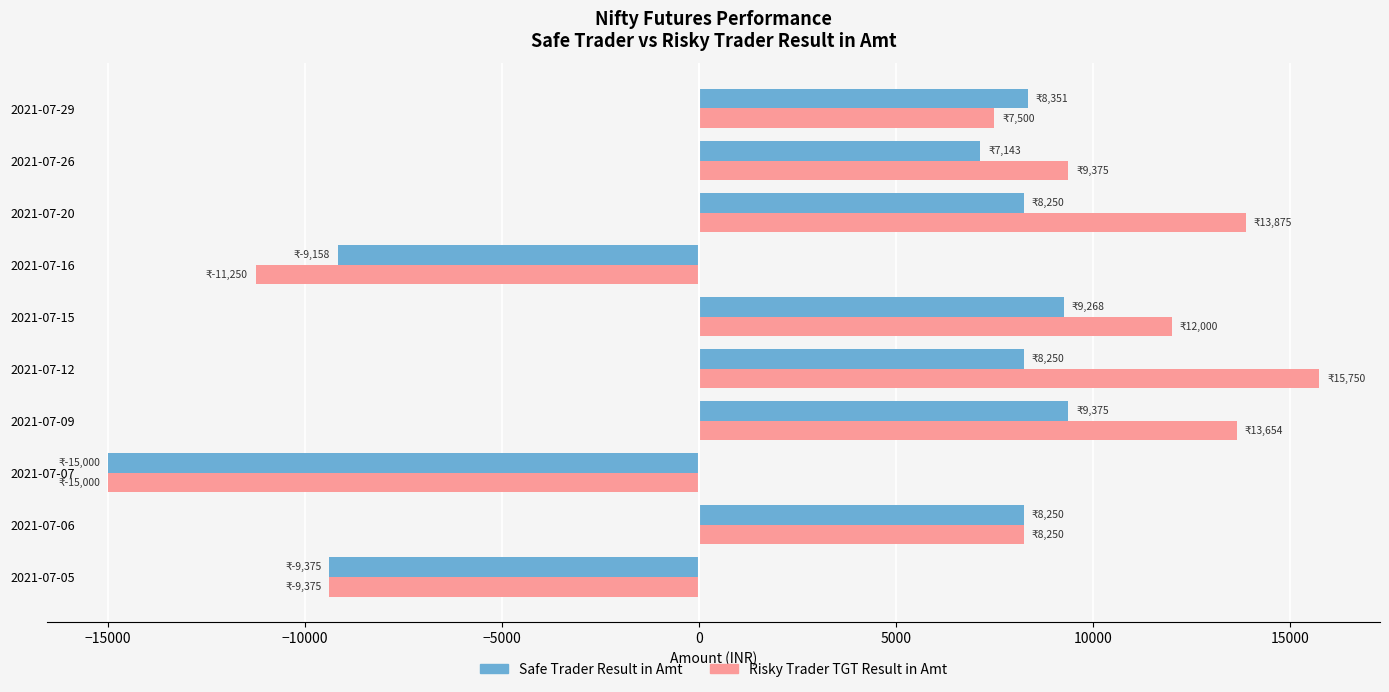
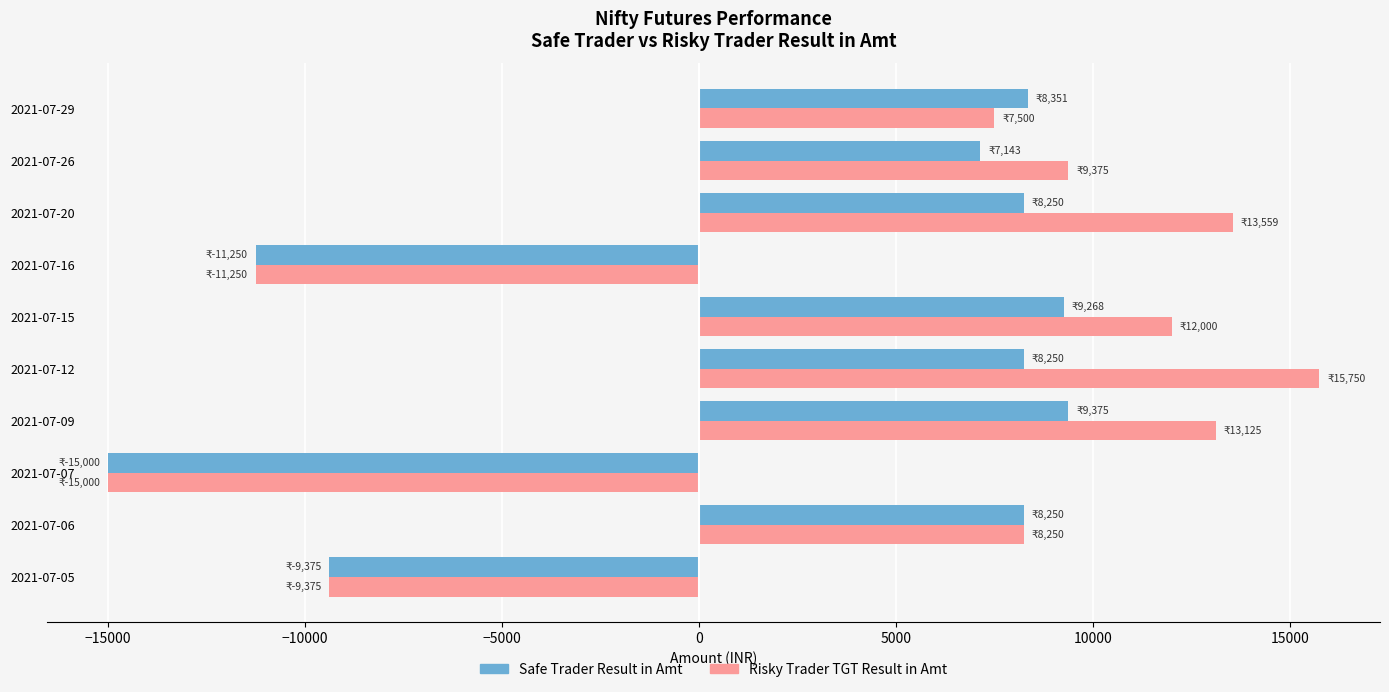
  {
    "Safe Trader Result in Amt": {
      "2021-07-29": "8,351",
      "2021-07-26": "7,143",
      "2021-07-20": "8,250",
-     "2021-07-16": "-9,158",
+     "2021-07-16": "-11,250",
      "2021-07-15": "9,268",
      "2021-07-12": "8,250",
      "2021-07-09": "9,375",
      "2021-07-07": "-15,000",
      "2021-07-06": "8,250",
      "2021-07-05": "-9,375"
    },
    "Risky Trader TGT Result in Amt": {
      "2021-07-29": "7,500",
      "2021-07-26": "9,375",
-     "2021-07-20": "13,875",
+     "2021-07-20": "13,559",
      "2021-07-16": "-11,250",
      "2021-07-15": "12,000",
      "2021-07-12": "15,750",
-     "2021-07-09": "13,654",
+     "2021-07-09": "13,125",
      "2021-07-07": "-15,000",
      "2021-07-06": "8,250",
      "2021-07-05": "-9,375"
    }
  }
